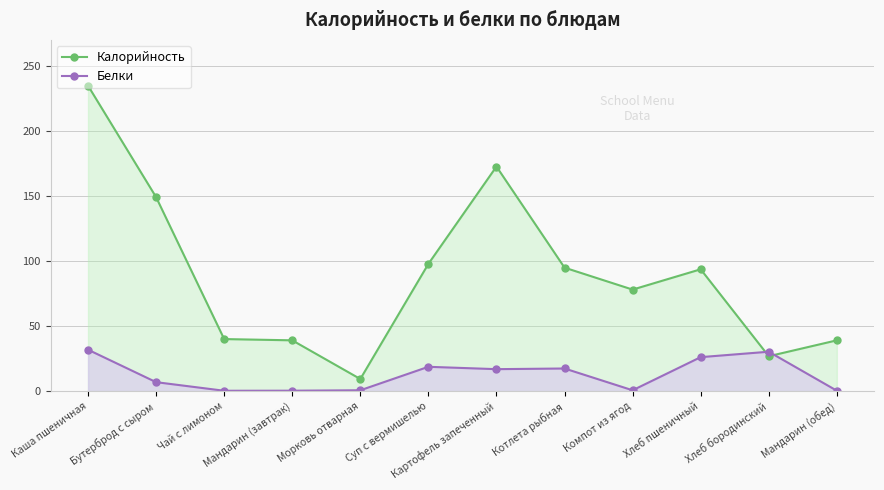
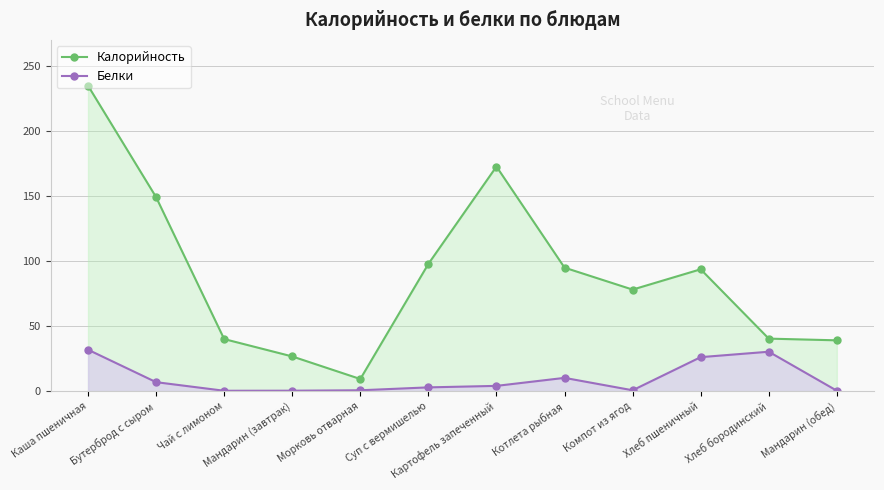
  {
    "Калорийность": {
      "Бутерброд с сыром": 149,
      "Чай с лимоном": 40,
-     "Мандарин (завтрак)": 39,
+     "Мандарин (завтрак)": 27,
      "Морковь отварная": 9,
      "Суп с вермишелью": 98,
      "Картофель запеченный": 173,
      "Котлета рыбная": 95,
      "Компот из ягод": 78,
      "Хлеб пшеничный": 94,
-     "Хлеб бородинский": 27,
+     "Хлеб бородинский": 40,
      "Мандарин (обед)": 39
    },
    "Белки": {
      "Каша пшеничная": 32,
      "Бутерброд с сыром": 7,
      "Чай с лимоном": 0,
      "Мандарин (завтрак)": 0,
      "Морковь отварная": 1,
-     "Суп с вермишелью": 19,
-     "Картофель запеченный": 17,
-     "Котлета рыбная": 17,
+     "Суп с вермишелью": 3,
+     "Картофель запеченный": 4,
+     "Котлета рыбная": 10,
      "Компот из ягод": 1,
      "Хлеб пшеничный": 26,
      "Хлеб бородинский": 30,
      "Мандарин (обед)": 0
    }
  }
